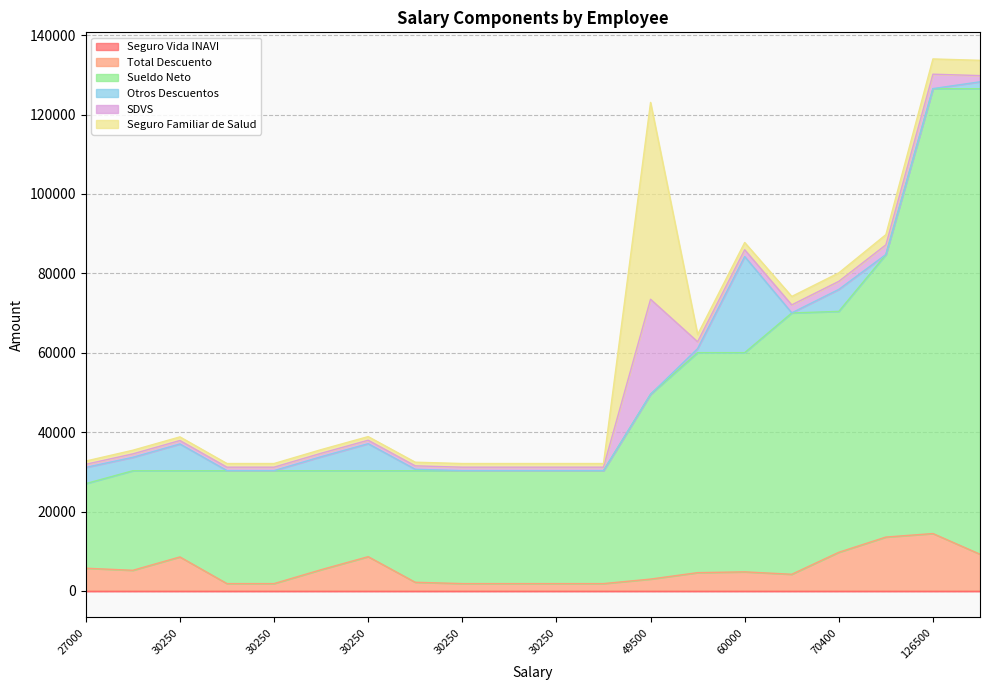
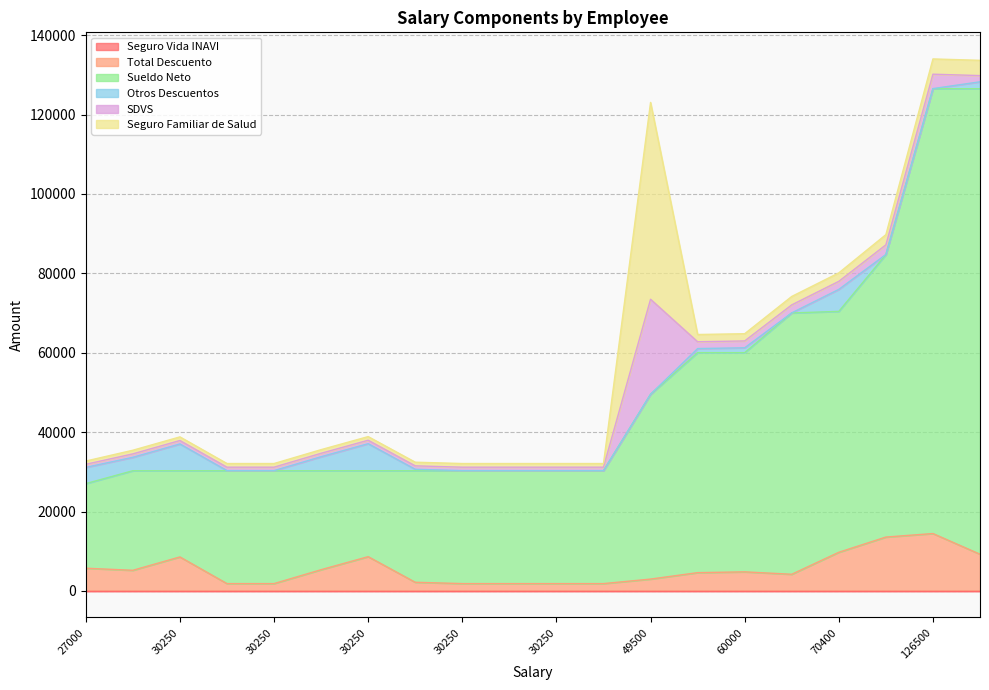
  {
    "Sueldo Neto": {
      "27000": 21000,
      "60000": 55000,
      "70400": 61000
    },
    "Otros Descuentos": {
      "27000": 4000,
-     "60000": 24000,
+     "60000": 1000,
      "70400": 6000
    },
    "SDVS": {
      "27000": 1000,
      "49500": 24000,
      "60000": 2000,
      "70400": 2000,
      "126500": 4000
    },
    "Seguro Familiar de Salud": {
      "27000": 1000,
      "49500": 50000,
      "60000": 2000,
      "70400": 2000,
      "126500": 4000
    }
  }
